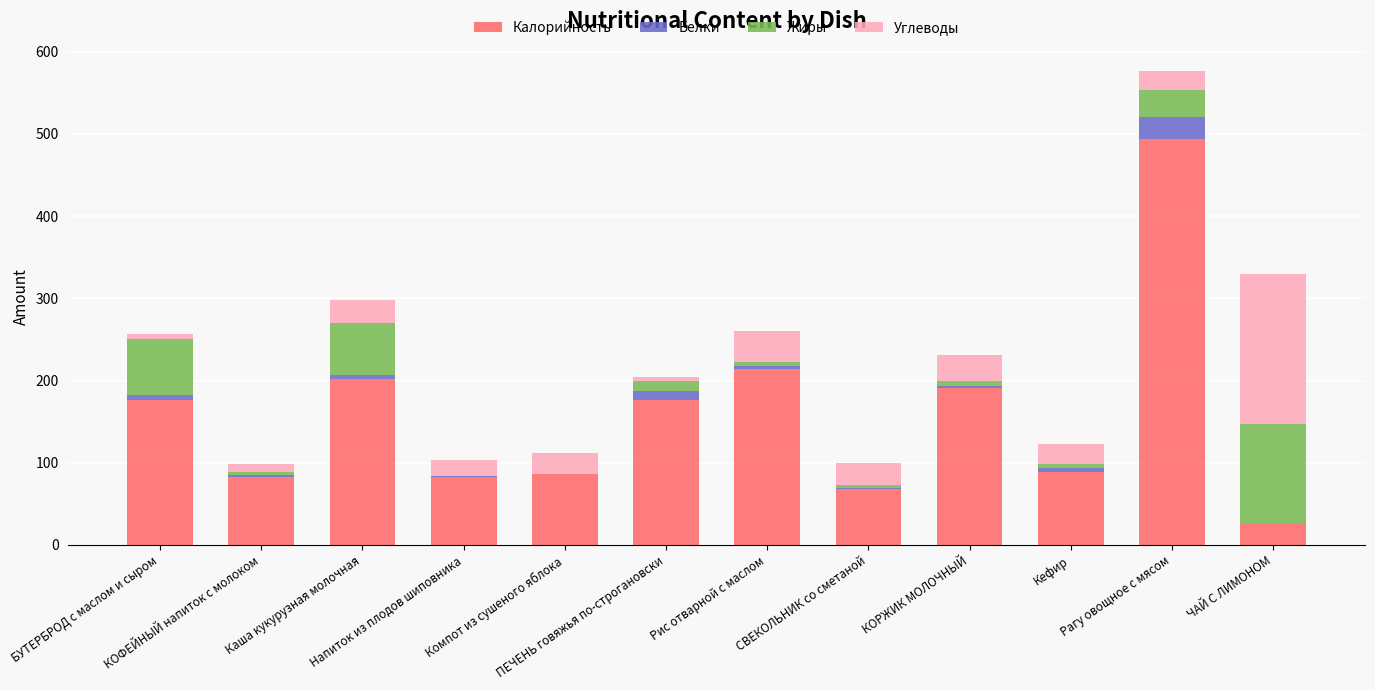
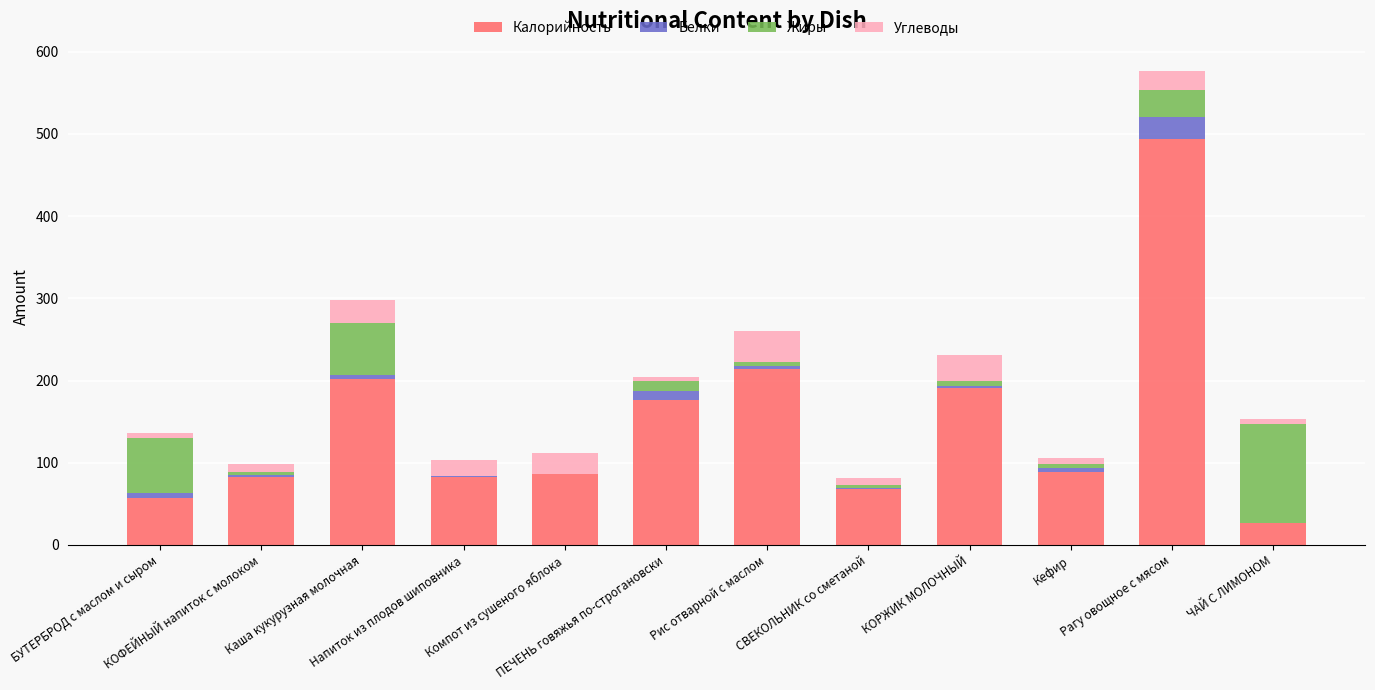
  {
    "Калорийность": {
-     "БУТЕРБРОД с маслом и сыром": 180,
+     "БУТЕРБРОД с маслом и сыром": 60,
      "КОФЕЙНЫЙ напиток с молоком": 80,
      "Каша кукурузная молочная": 200,
      "Напиток из плодов шиповника": 80,
      "Компот из сушеного яблока": 90,
      "ПЕЧЕНЬ говяжья по-строгановски": 180,
      "Рис отварной с маслом": 210,
      "СВЕКОЛЬНИК со сметаной": 70,
      "КОРЖИК МОЛОЧНЫЙ": 190,
      "Кефир": 90,
      "Рагу овощное с мясом": 490,
      "ЧАЙ С ЛИМОНОМ": 30
    },
    "Белки": {
      "БУТЕРБРОД с маслом и сыром": 10,
      "КОФЕЙНЫЙ напиток с молоком": 0,
      "Каша кукурузная молочная": 0,
      "ПЕЧЕНЬ говяжья по-строгановски": 10,
      "Рис отварной с маслом": 0,
      "КОРЖИК МОЛОЧНЫЙ": 0,
      "Кефир": 10,
      "Рагу овощное с мясом": 30
    },
    "Жиры": {
      "БУТЕРБРОД с маслом и сыром": 70,
      "КОФЕЙНЫЙ напиток с молоком": 0,
      "Каша кукурузная молочная": 60,
      "Компот из сушеного яблока": 0,
      "ПЕЧЕНЬ говяжья по-строгановски": 10,
      "Рис отварной с маслом": 10,
      "СВЕКОЛЬНИК со сметаной": 0,
      "КОРЖИК МОЛОЧНЫЙ": 10,
      "Кефир": 0,
      "Рагу овощное с мясом": 30,
      "ЧАЙ С ЛИМОНОМ": 120
    },
    "Углеводы": {
      "БУТЕРБРОД с маслом и сыром": 10,
      "КОФЕЙНЫЙ напиток с молоком": 10,
      "Каша кукурузная молочная": 30,
      "Напиток из плодов шиповника": 20,
      "Компот из сушеного яблока": 30,
      "ПЕЧЕНЬ говяжья по-строгановски": 0,
      "Рис отварной с маслом": 40,
-     "СВЕКОЛЬНИК со сметаной": 30,
+     "СВЕКОЛЬНИК со сметаной": 10,
      "КОРЖИК МОЛОЧНЫЙ": 30,
-     "Кефир": 20,
+     "Кефир": 10,
      "Рагу овощное с мясом": 20,
-     "ЧАЙ С ЛИМОНОМ": 180
+     "ЧАЙ С ЛИМОНОМ": 10
    }
  }
